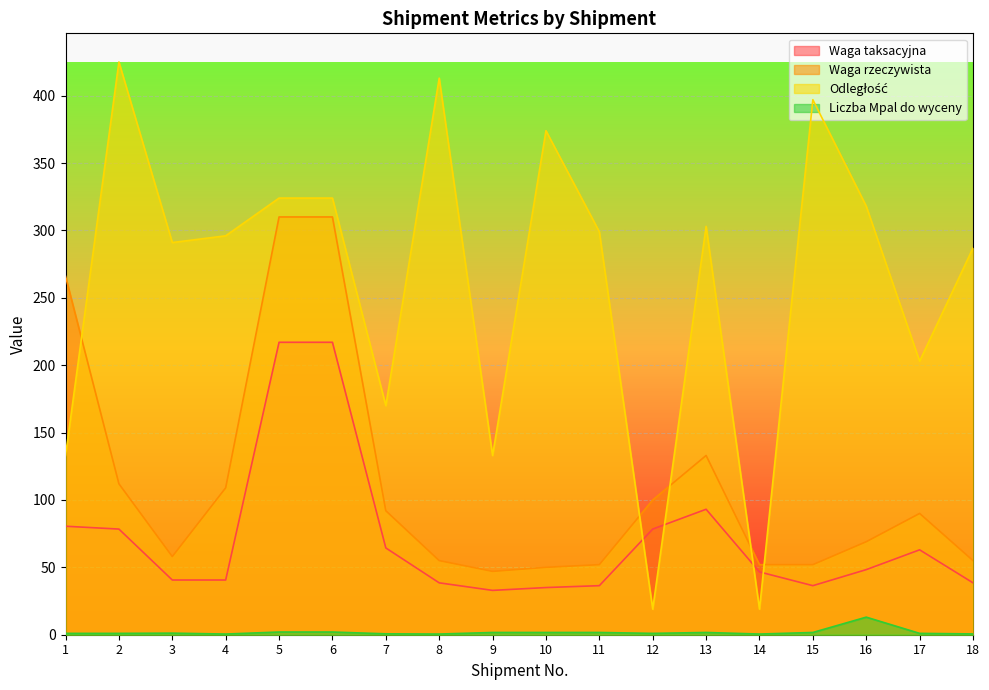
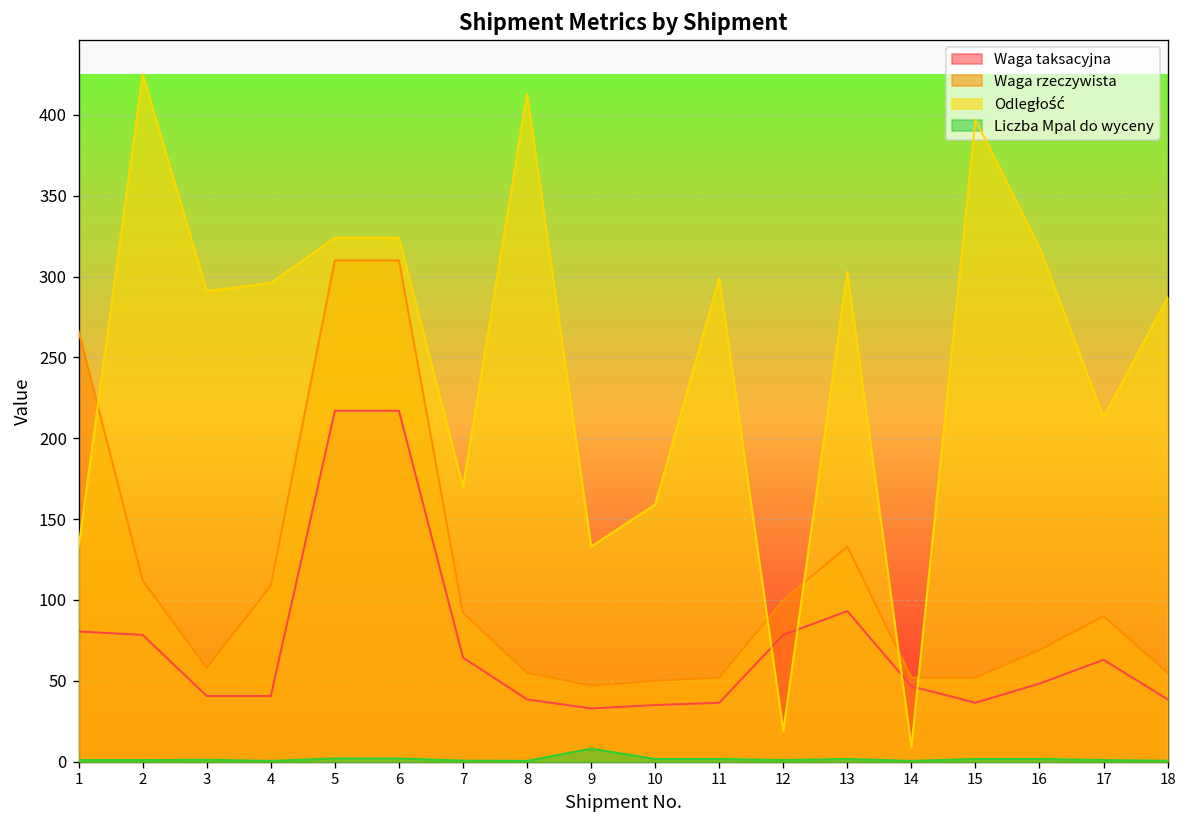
  {
    "Waga taksacyjna": {
      "1": 81,
      "2": 78,
      "3": 41,
      "4": 41,
      "5": 217,
      "6": 217,
      "7": 64,
      "8": 39,
      "9": 33,
      "10": 35,
      "11": 36,
      "12": 78,
      "13": 93,
      "14": 47,
      "15": 36,
      "16": 48,
      "17": 63,
      "18": 39
    },
    "Waga rzeczywista": {
      "1": 266,
      "2": 112,
      "3": 58,
      "4": 109,
      "5": 310,
      "6": 310,
      "7": 92,
      "8": 55,
      "9": 47,
      "10": 50,
      "11": 52,
      "12": 100,
      "13": 133,
      "14": 52,
      "15": 52,
      "16": 69,
      "17": 90,
      "18": 55
    },
    "Odległość": {
      "1": 133,
      "2": 425,
      "3": 291,
      "4": 296,
      "5": 324,
      "6": 324,
      "7": 170,
      "8": 413,
      "9": 133,
-     "10": 374,
+     "10": 159,
      "11": 299,
      "12": 19,
      "13": 303,
-     "14": 19,
+     "14": 9,
      "16": 318,
-     "17": 203,
+     "17": 213,
      "18": 287
    },
    "Liczba Mpal do wyceny": {
      "1": 1,
      "2": 1,
      "3": 1,
      "4": 1,
      "5": 2,
      "6": 2,
      "7": 1,
      "8": 1,
-     "9": 2,
+     "9": 8,
      "10": 2,
      "11": 2,
      "12": 1,
      "13": 2,
      "14": 1,
      "15": 2,
-     "16": 13,
+     "16": 2,
      "17": 1,
      "18": 1
    }
  }
